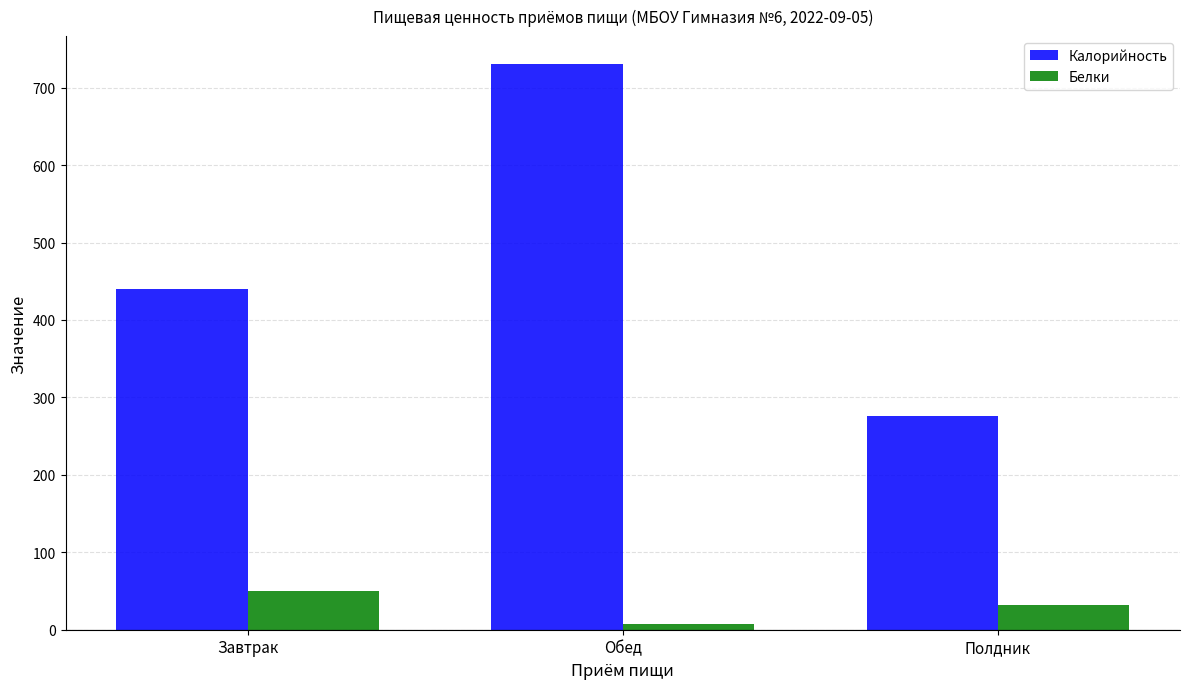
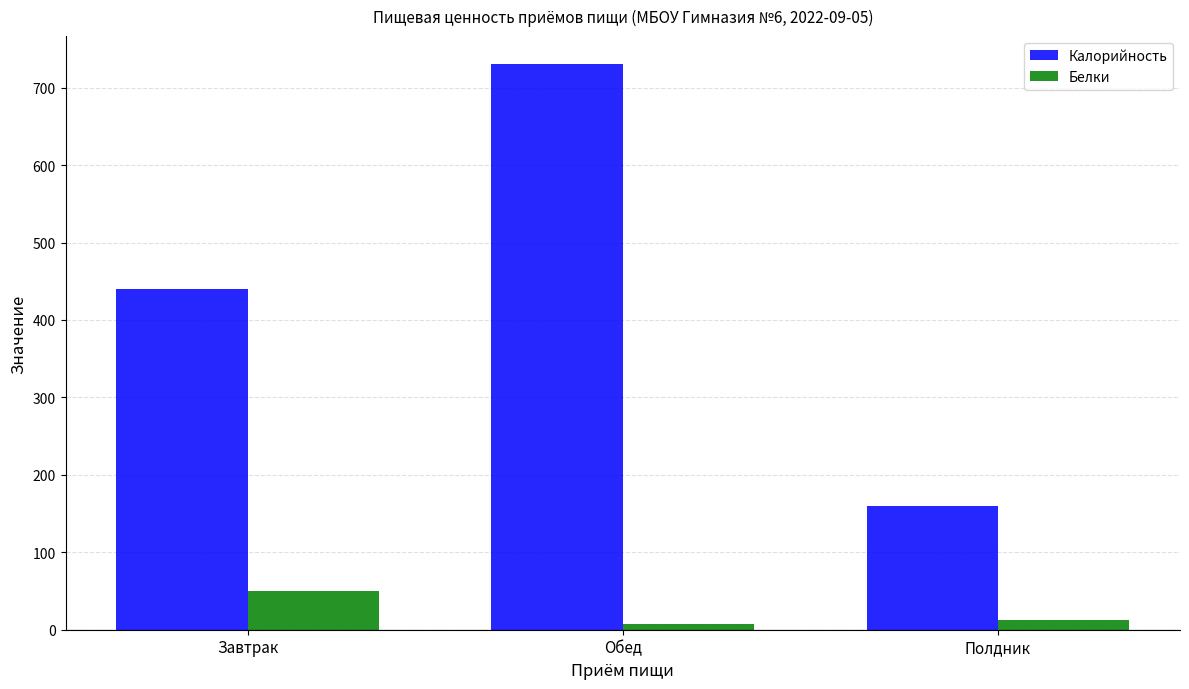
  {
    "Калорийность": {
      "Завтрак": 440,
      "Обед": 730,
-     "Полдник": 280
+     "Полдник": 160
    },
    "Белки": {
      "Завтрак": 50,
      "Обед": 10,
-     "Полдник": 30
+     "Полдник": 10
    }
  }
